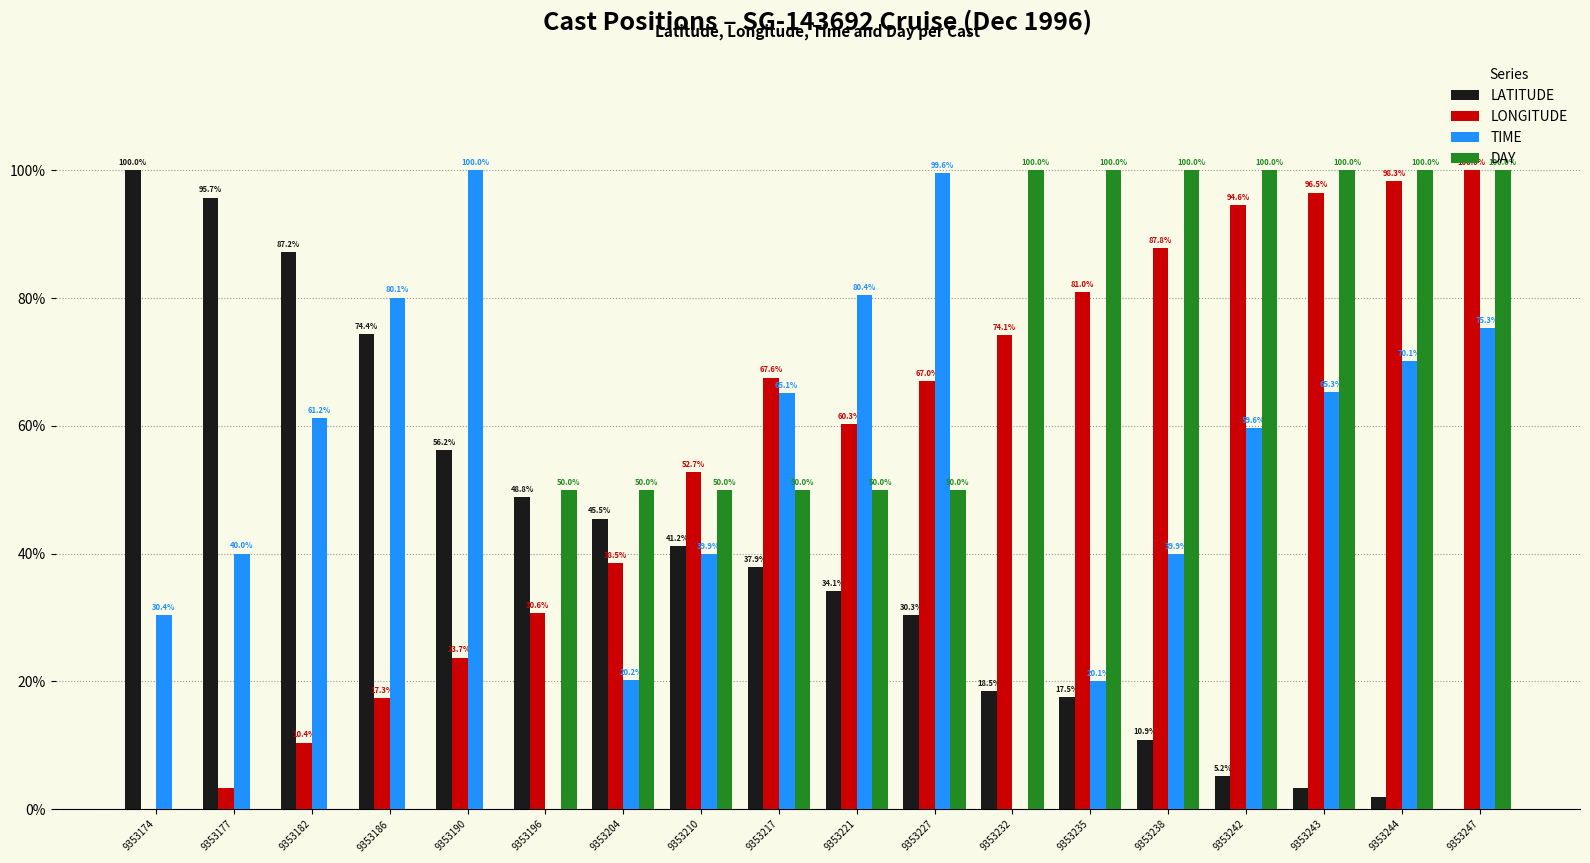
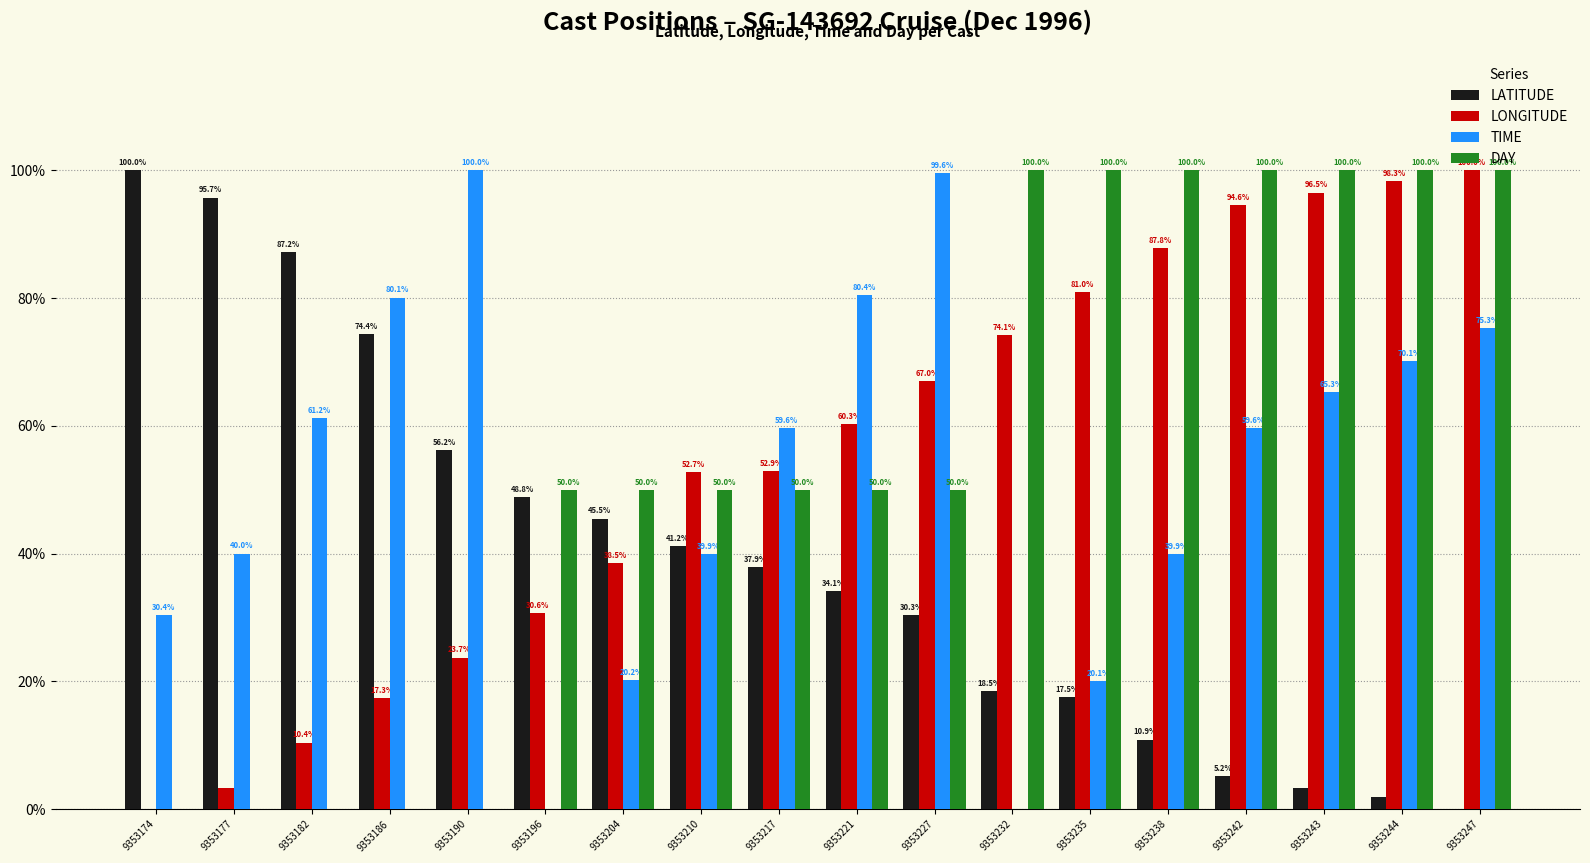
  {
    "LATITUDE": {
      "9353174": "100.0%",
      "9353177": "95.7%",
      "9353182": "87.2%",
      "9353186": "74.4%",
      "9353190": "56.2%",
      "9353196": "48.8%",
      "9353204": "45.5%",
      "9353210": "41.2%",
      "9353217": "37.9%",
      "9353221": "34.1%",
      "9353227": "30.3%",
      "9353232": "18.5%",
      "9353235": "17.5%",
      "9353238": "10.9%",
      "9353242": "5.2%"
    },
    "LONGITUDE": {
      "9353182": "10.4%",
      "9353186": "17.3%",
      "9353190": "23.7%",
      "9353196": "30.6%",
      "9353204": "38.5%",
      "9353210": "52.7%",
-     "9353217": "67.6%",
+     "9353217": "52.9%",
      "9353221": "60.3%",
      "9353227": "67.0%",
      "9353232": "74.1%",
      "9353235": "81.0%",
      "9353238": "87.8%",
      "9353242": "94.6%",
      "9353243": "96.5%",
      "9353244": "98.3%",
      "9353247": "100.0%"
    },
    "TIME": {
      "9353174": "30.4%",
      "9353177": "40.0%",
      "9353182": "61.2%",
      "9353186": "80.1%",
      "9353190": "100.0%",
      "9353204": "20.2%",
      "9353210": "39.9%",
-     "9353217": "65.1%",
+     "9353217": "59.6%",
      "9353221": "80.4%",
      "9353227": "99.6%",
      "9353235": "20.1%",
      "9353238": "39.9%",
      "9353242": "59.6%",
      "9353243": "65.3%",
      "9353244": "70.1%",
      "9353247": "75.3%"
    },
    "DAY": {
      "9353196": "50.0%",
      "9353204": "50.0%",
      "9353210": "50.0%",
      "9353217": "50.0%",
      "9353221": "50.0%",
      "9353227": "50.0%",
      "9353232": "100.0%",
      "9353235": "100.0%",
      "9353238": "100.0%",
      "9353242": "100.0%",
      "9353243": "100.0%",
      "9353244": "100.0%",
      "9353247": "100.0%"
    }
  }
